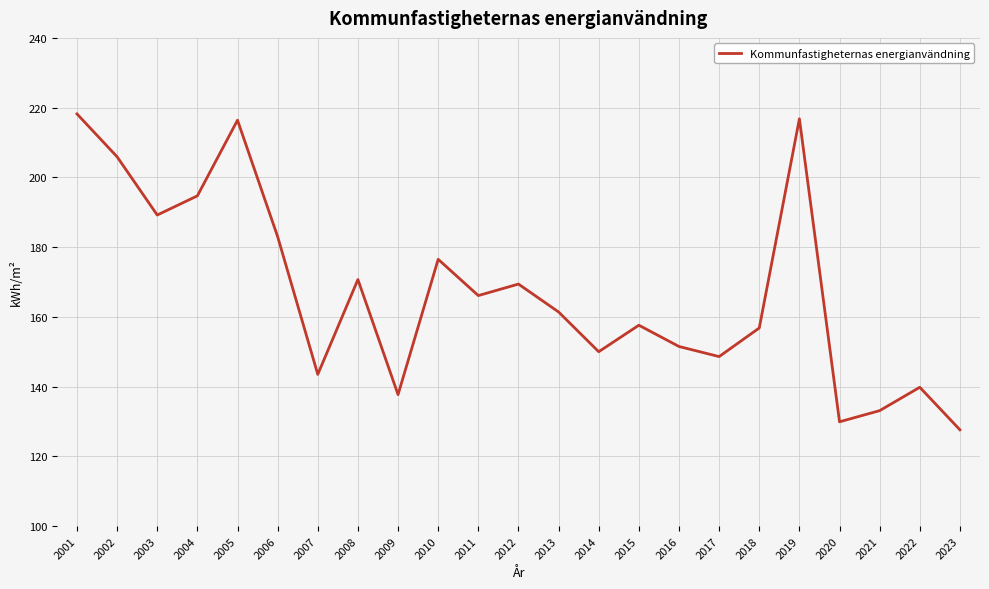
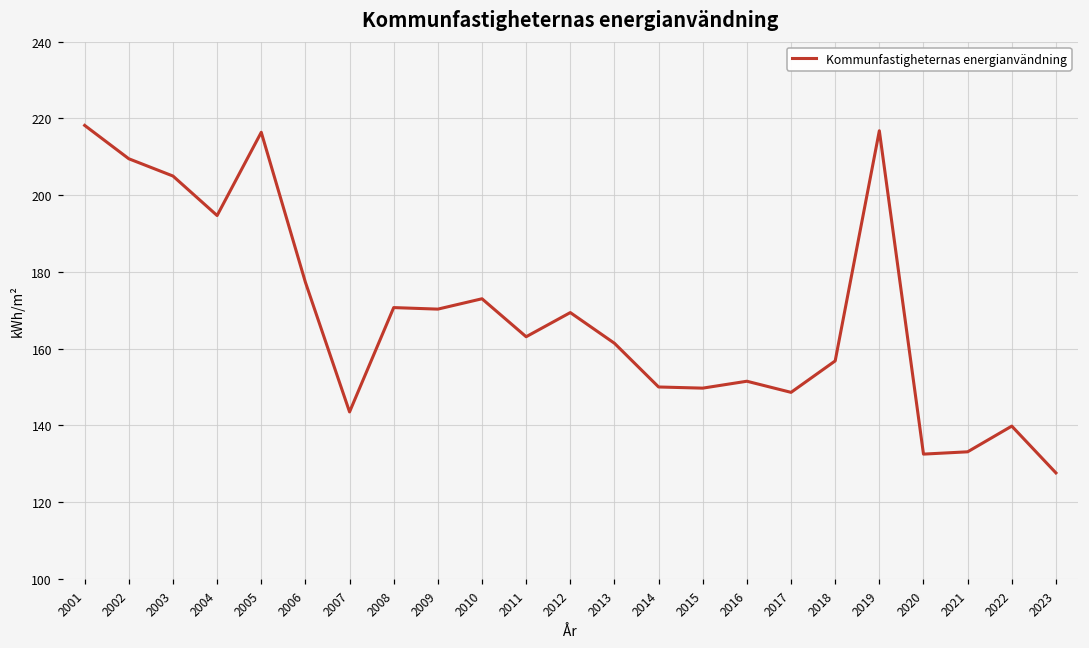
  {
    "2001": 218,
-   "2002": 206,
-   "2003": 189,
+   "2002": 210,
+   "2003": 205,
    "2004": 195,
    "2005": 216,
-   "2006": 183,
+   "2006": 177,
    "2007": 144,
    "2008": 171,
-   "2009": 138,
-   "2010": 177,
-   "2011": 166,
+   "2009": 170,
+   "2010": 173,
+   "2011": 163,
    "2012": 169,
    "2013": 161,
    "2014": 150,
-   "2015": 158,
+   "2015": 150,
    "2016": 152,
    "2017": 149,
    "2018": 157,
    "2019": 217,
-   "2020": 130,
+   "2020": 133,
    "2021": 133,
    "2022": 140,
    "2023": 128
  }
